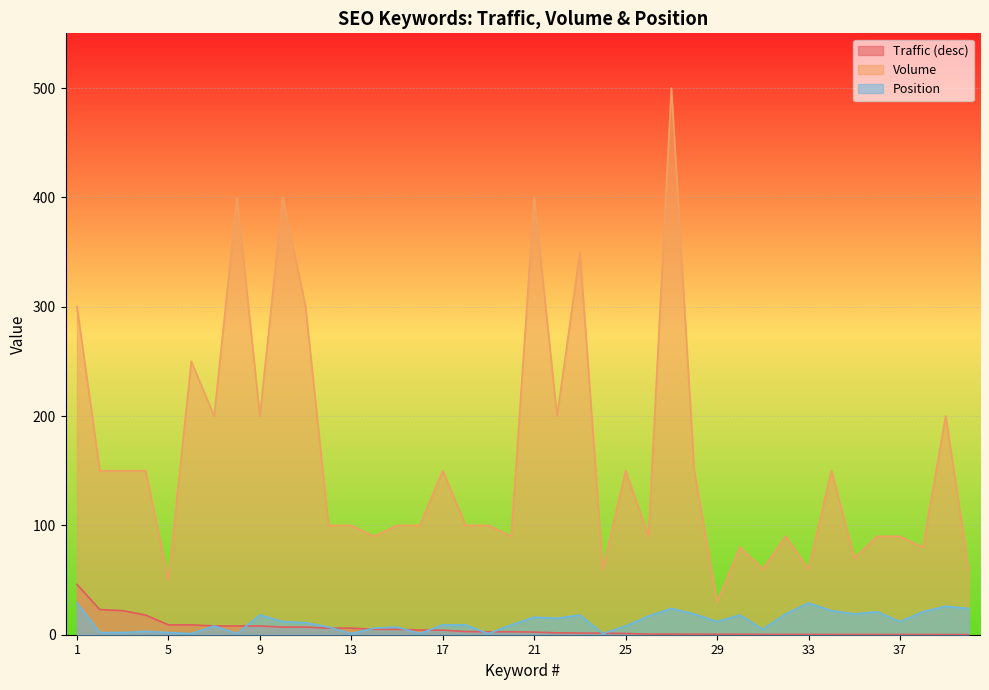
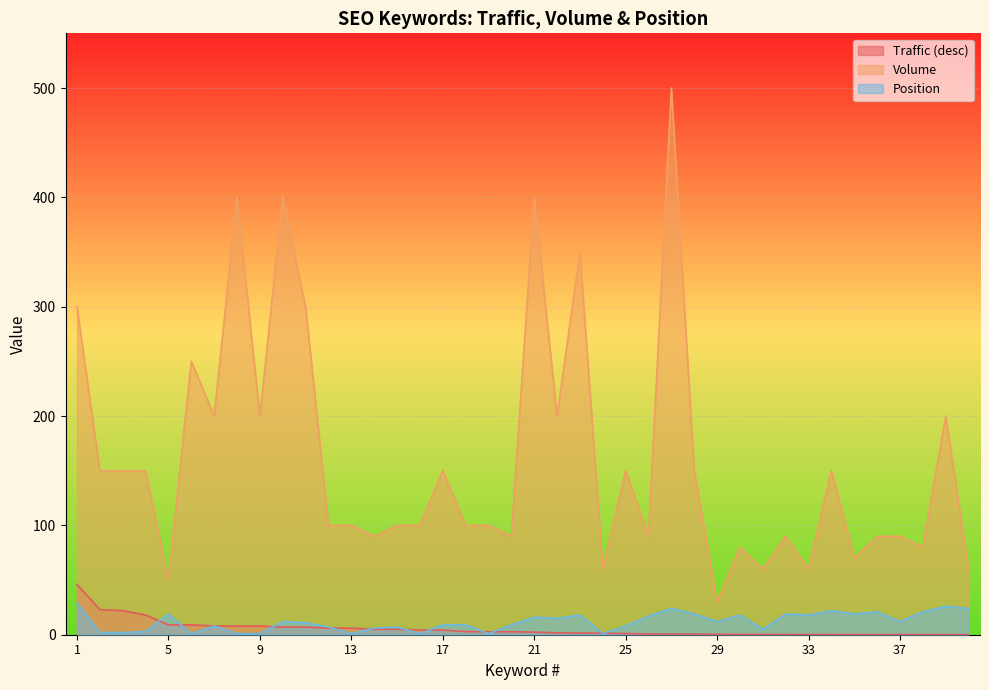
  {
    "Position": {
      "1": 29,
-     "5": 2,
-     "9": 18,
+     "5": 19,
+     "9": 1,
      "13": 1,
      "17": 9,
      "21": 16,
      "25": 8,
      "29": 12,
-     "33": 29,
+     "33": 18,
      "37": 12
    }
  }
